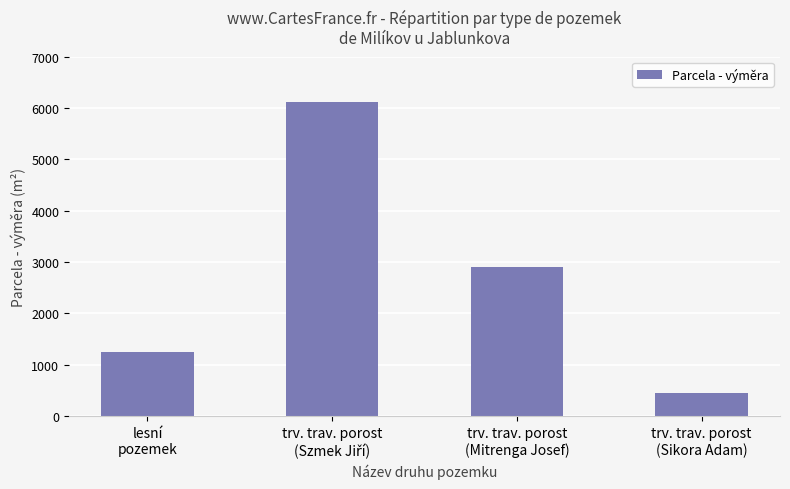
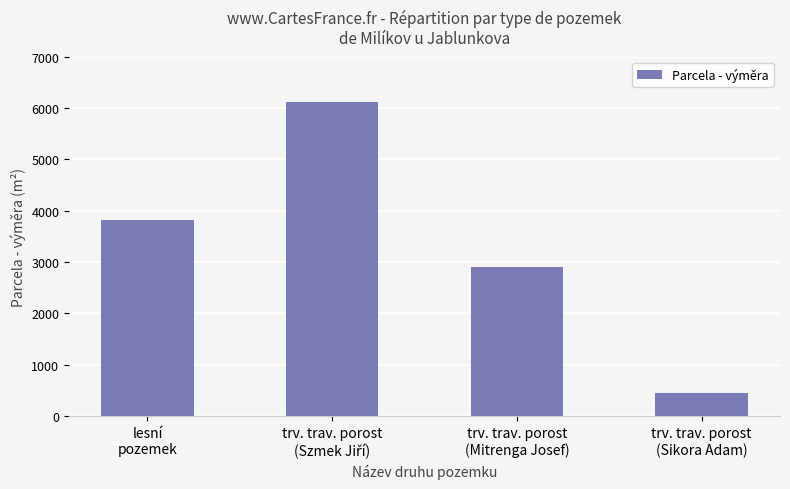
  {
-   "lesní pozemek": 1300,
+   "lesní pozemek": 3800,
    "trv. trav. porost (Szmek Jiří)": 6100,
    "trv. trav. porost (Mitrenga Josef)": 2900,
    "trv. trav. porost (Sikora Adam)": 400
  }
